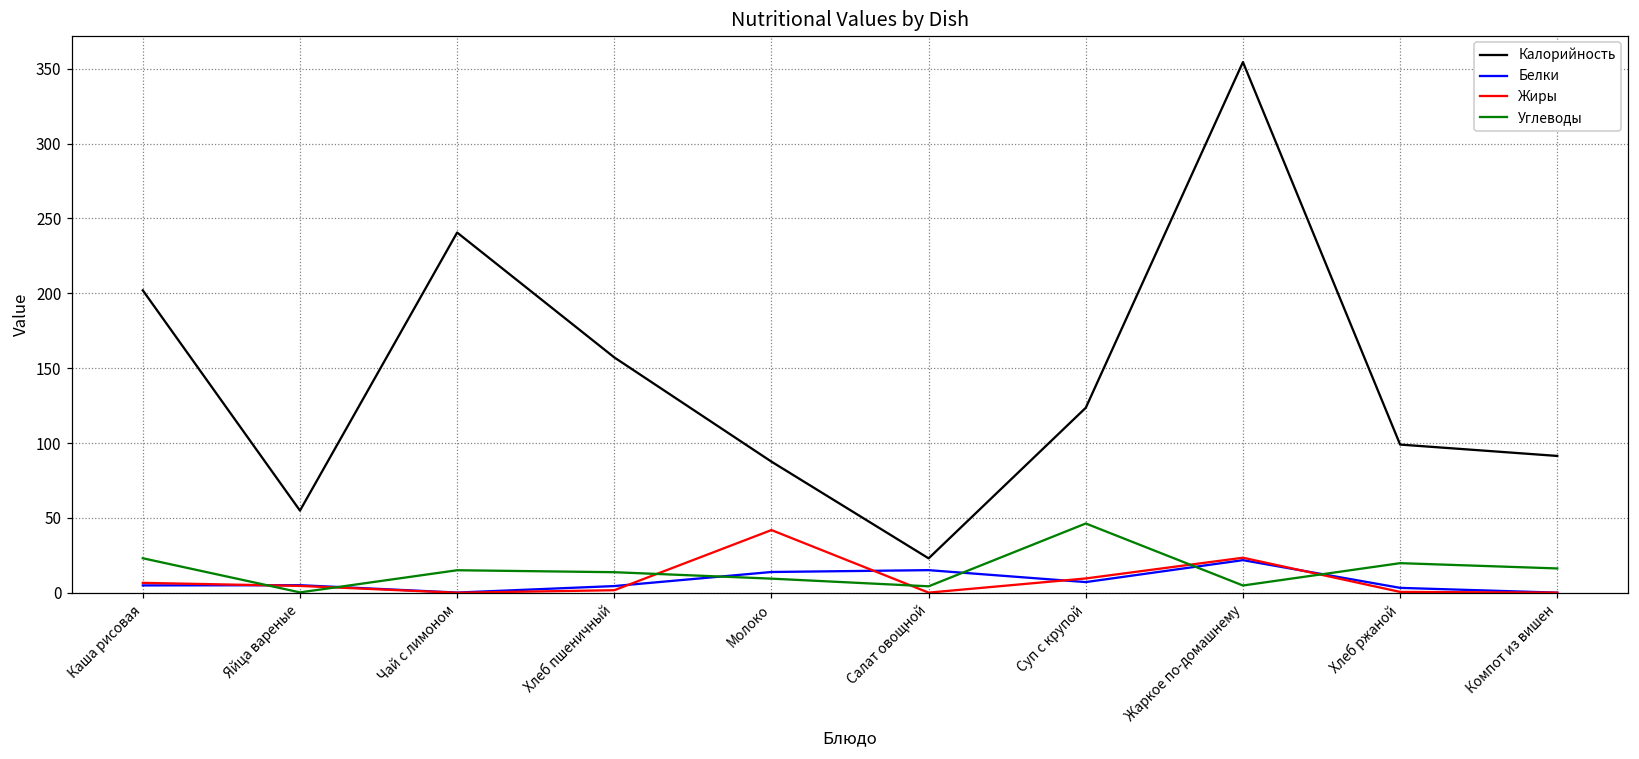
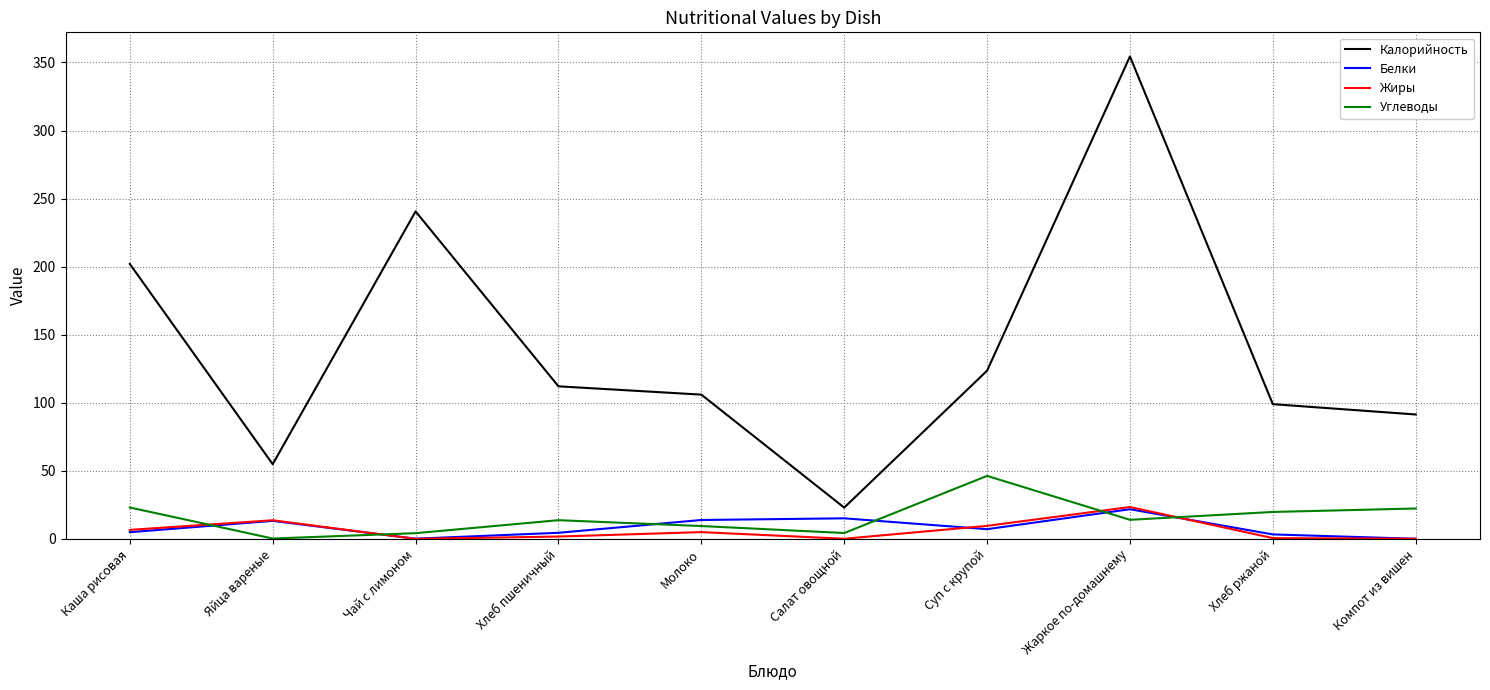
  {
    "Калорийность": {
      "Каша рисовая": 202,
      "Яйца вареные": 55,
      "Чай с лимоном": 241,
-     "Хлеб пшеничный": 157,
-     "Молоко": 88,
+     "Хлеб пшеничный": 112,
+     "Молоко": 106,
      "Салат овощной": 23,
      "Суп с крупой": 124,
      "Жаркое по-домашнему": 354,
      "Хлеб ржаной": 99,
      "Компот из вишен": 91
    },
    "Белки": {
-     "Яйца вареные": 5,
+     "Яйца вареные": 13,
      "Хлеб пшеничный": 5,
      "Молоко": 14,
      "Салат овощной": 15,
      "Суп с крупой": 7,
      "Хлеб ржаной": 3
    },
    "Жиры": {
-     "Яйца вареные": 5,
+     "Яйца вареные": 14,
      "Хлеб пшеничный": 2,
-     "Молоко": 42,
+     "Молоко": 5,
      "Салат овощной": 0,
      "Суп с крупой": 10,
      "Хлеб ржаной": 1
    },
    "Углеводы": {
      "Каша рисовая": 23,
      "Яйца вареные": 0,
-     "Чай с лимоном": 15,
+     "Чай с лимоном": 4,
      "Хлеб пшеничный": 14,
      "Молоко": 9,
      "Салат овощной": 4,
      "Суп с крупой": 46,
-     "Жаркое по-домашнему": 5,
+     "Жаркое по-домашнему": 14,
      "Хлеб ржаной": 20,
-     "Компот из вишен": 16
+     "Компот из вишен": 22
    }
  }
